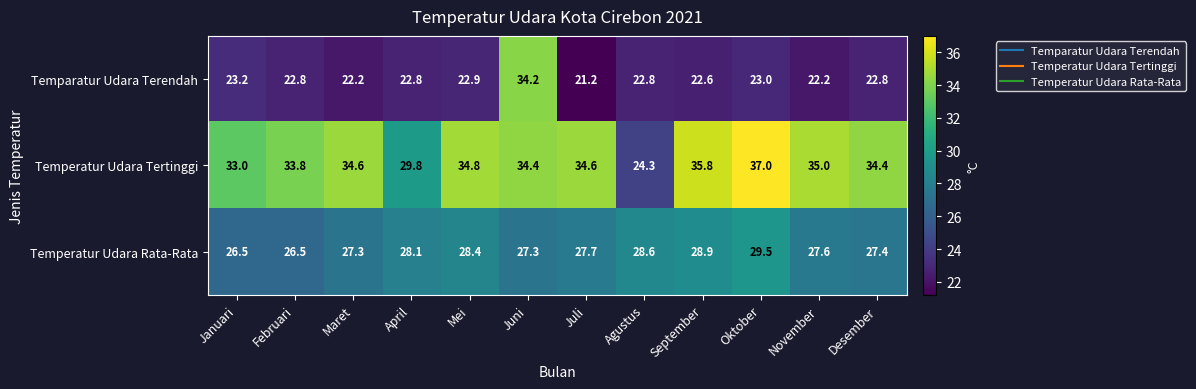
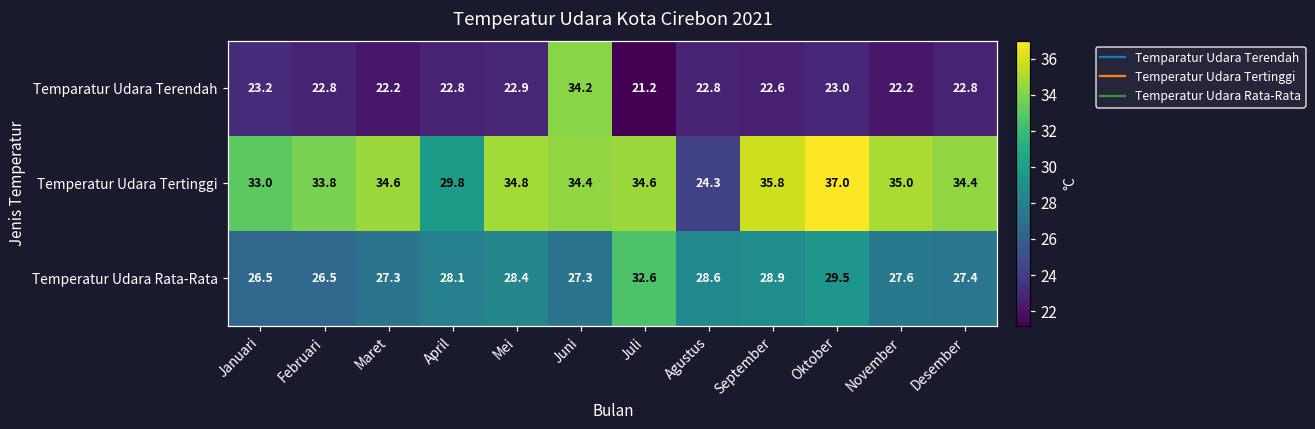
  {
    "Temparatur Udara Terendah": {
      "Januari": 23.2,
      "Februari": 22.8,
      "Maret": 22.2,
      "April": 22.8,
      "Mei": 22.9,
      "Juni": 34.2,
      "Juli": 21.2,
      "Agustus": 22.8,
      "September": 22.6,
      "Oktober": 23.0,
      "November": 22.2,
      "Desember": 22.8
    },
    "Temperatur Udara Tertinggi": {
      "Januari": 33.0,
      "Februari": 33.8,
      "Maret": 34.6,
      "April": 29.8,
      "Mei": 34.8,
      "Juni": 34.4,
      "Juli": 34.6,
      "Agustus": 24.3,
      "September": 35.8,
      "Oktober": 37.0,
      "November": 35.0,
      "Desember": 34.4
    },
    "Temperatur Udara Rata-Rata": {
      "Januari": 26.5,
      "Februari": 26.5,
      "Maret": 27.3,
      "April": 28.1,
      "Mei": 28.4,
      "Juni": 27.3,
-     "Juli": 27.7,
+     "Juli": 32.6,
      "Agustus": 28.6,
      "September": 28.9,
      "Oktober": 29.5,
      "November": 27.6,
      "Desember": 27.4
    }
  }
